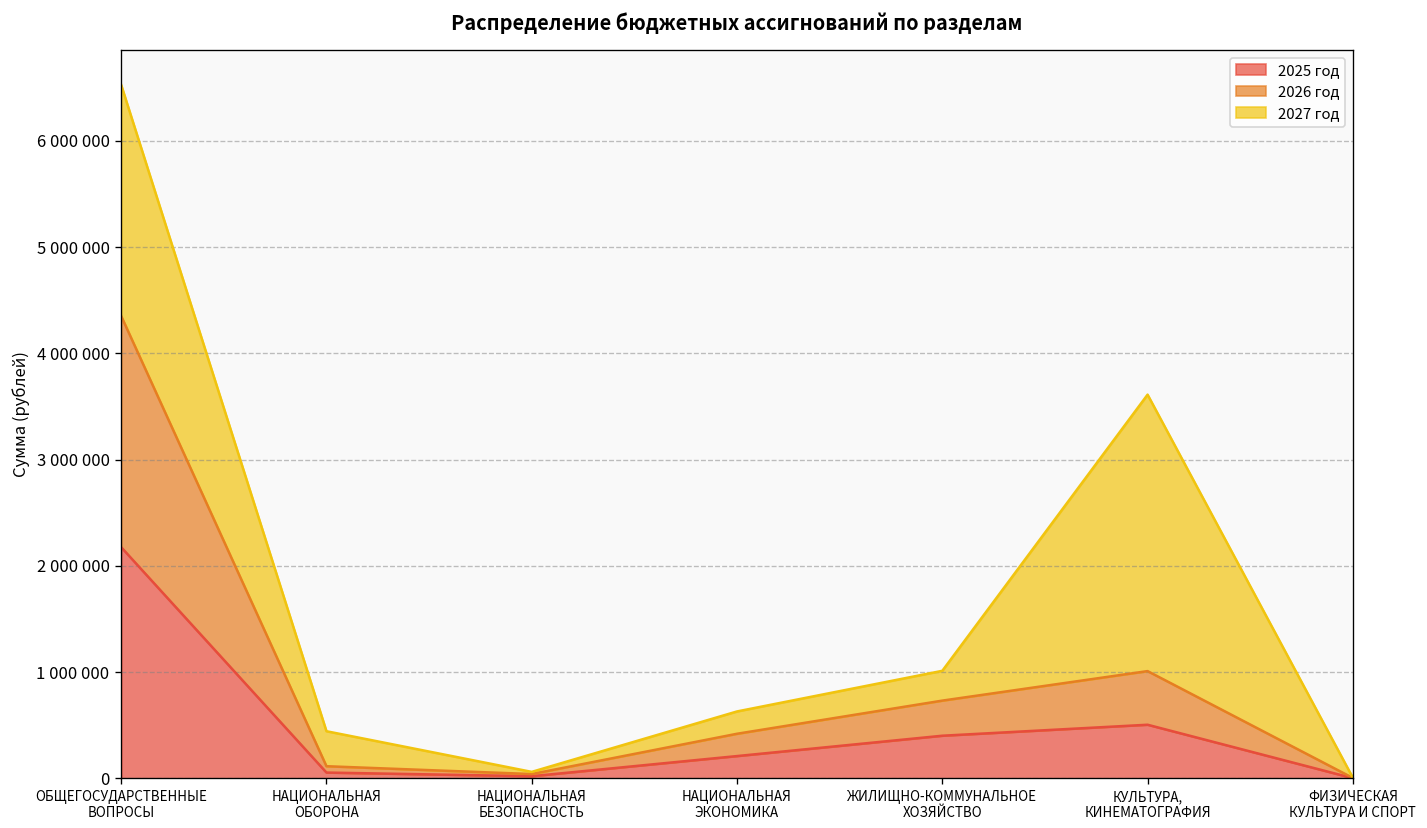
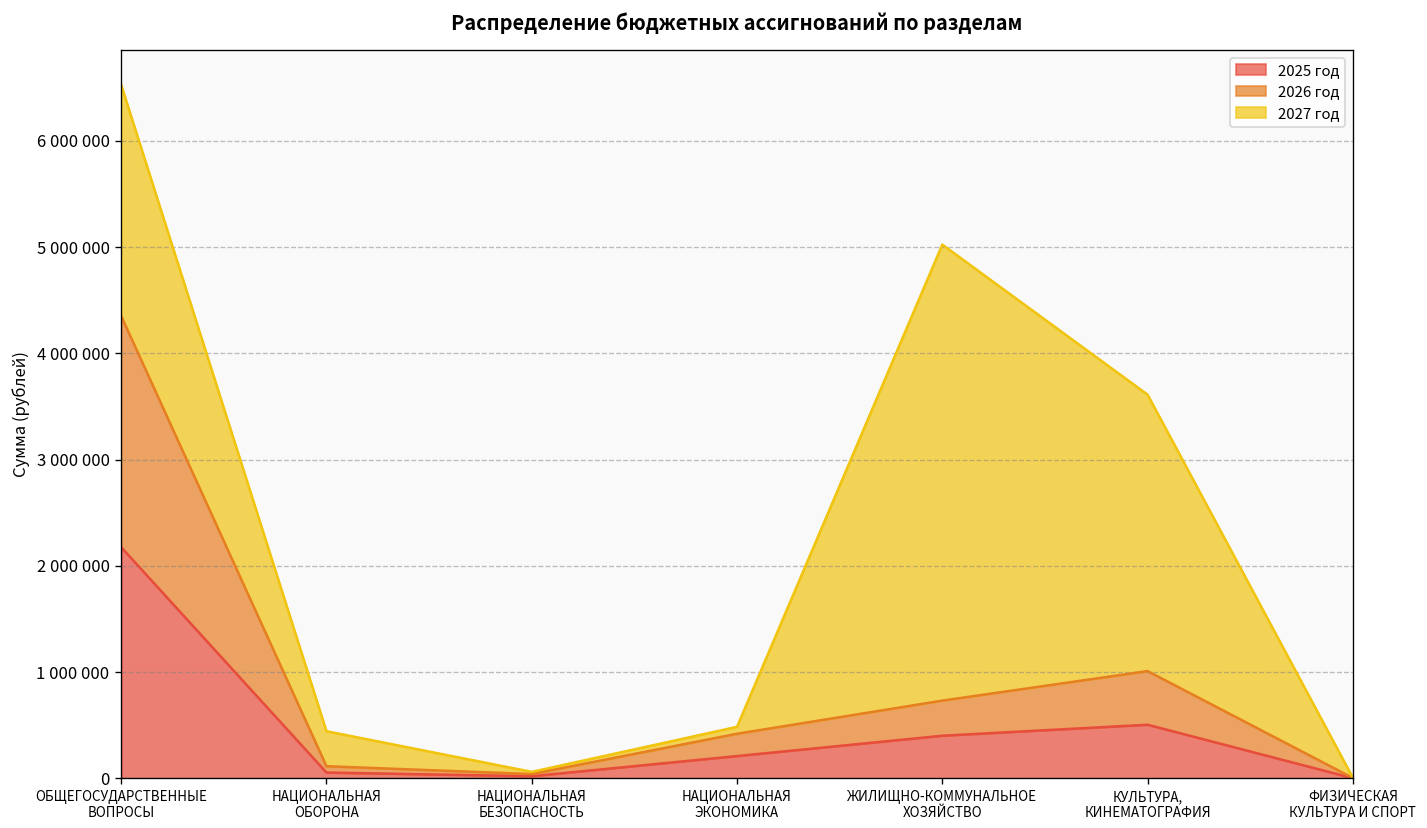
  {
    "2027 год": {
      "ОБЩЕГОСУДАРСТВЕННЫЕ ВОПРОСЫ": 2200000,
      "НАЦИОНАЛЬНАЯ ОБОРОНА": 300000,
-     "НАЦИОНАЛЬНАЯ ЭКОНОМИКА": 200000,
-     "ЖИЛИЩНО-КОММУНАЛЬНОЕ ХОЗЯЙСТВО": 300000,
+     "НАЦИОНАЛЬНАЯ ЭКОНОМИКА": 100000,
+     "ЖИЛИЩНО-КОММУНАЛЬНОЕ ХОЗЯЙСТВО": 4300000,
      "КУЛЬТУРА, КИНЕМАТОГРАФИЯ": 2600000
    }
  }
